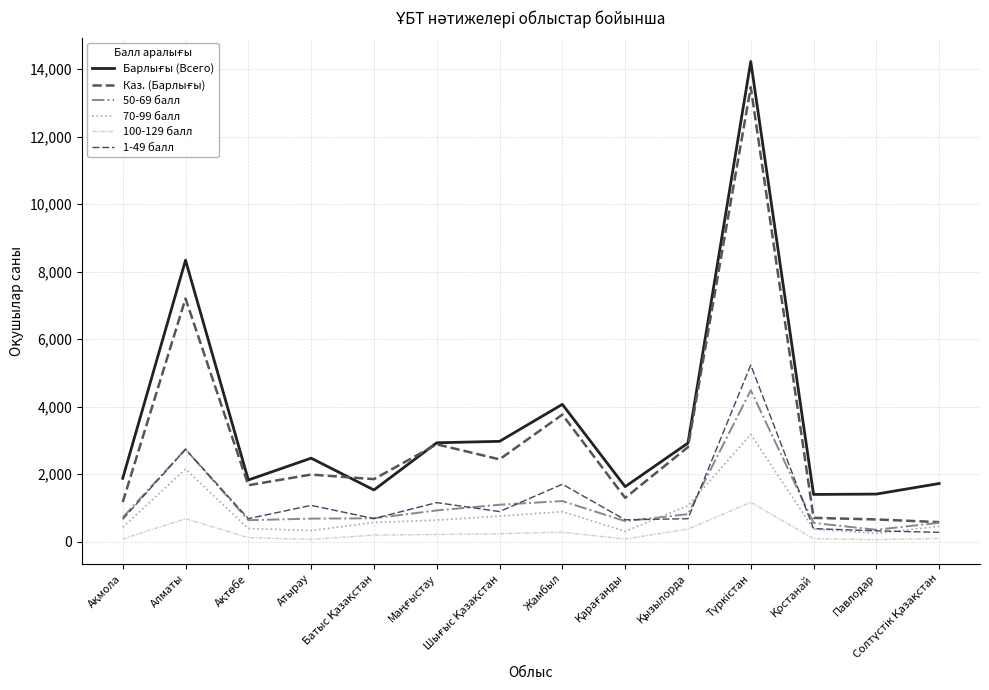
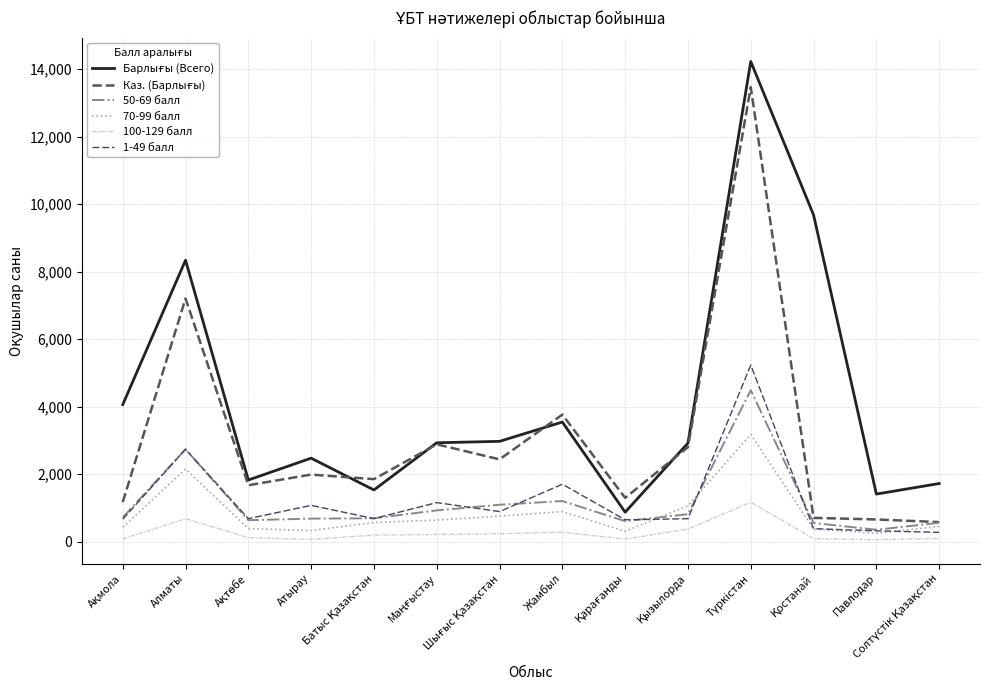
  {
    "Барлығы (Всего)": {
-     "Ақмола": "1,900",
+     "Ақмола": "4,100",
      "Алматы": "8,300",
      "Ақтөбе": "1,800",
      "Атырау": "2,500",
      "Батыс Қазақстан": "1,500",
      "Шығыс Қазақстан": "3,000",
-     "Жамбыл": "4,100",
-     "Қарағанды": "1,600",
+     "Жамбыл": "3,500",
+     "Қарағанды": "900",
      "Қызылорда": "2,900",
      "Түркістан": "14,200",
-     "Қостанай": "1,400",
+     "Қостанай": "9,700",
      "Павлодар": "1,400",
      "Солтүстік Қазақстан": "1,700"
    }
  }
